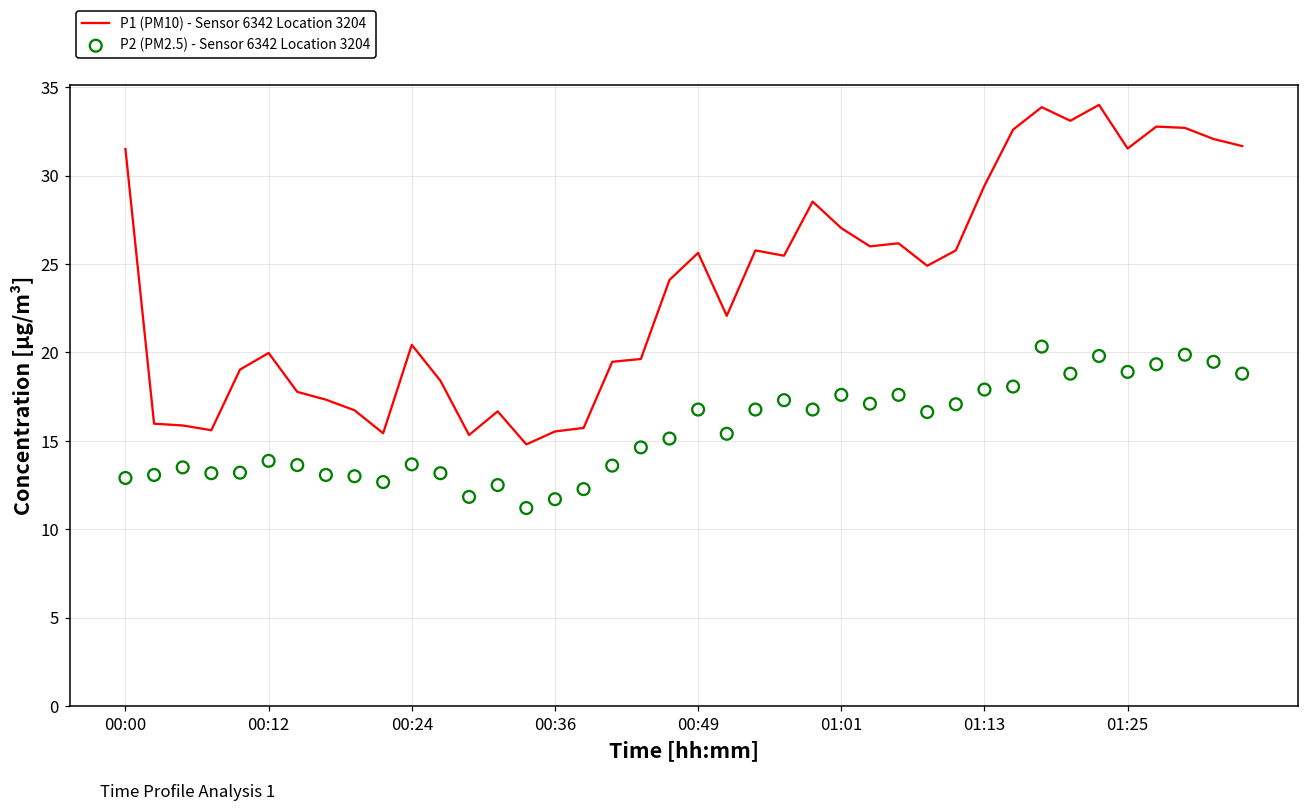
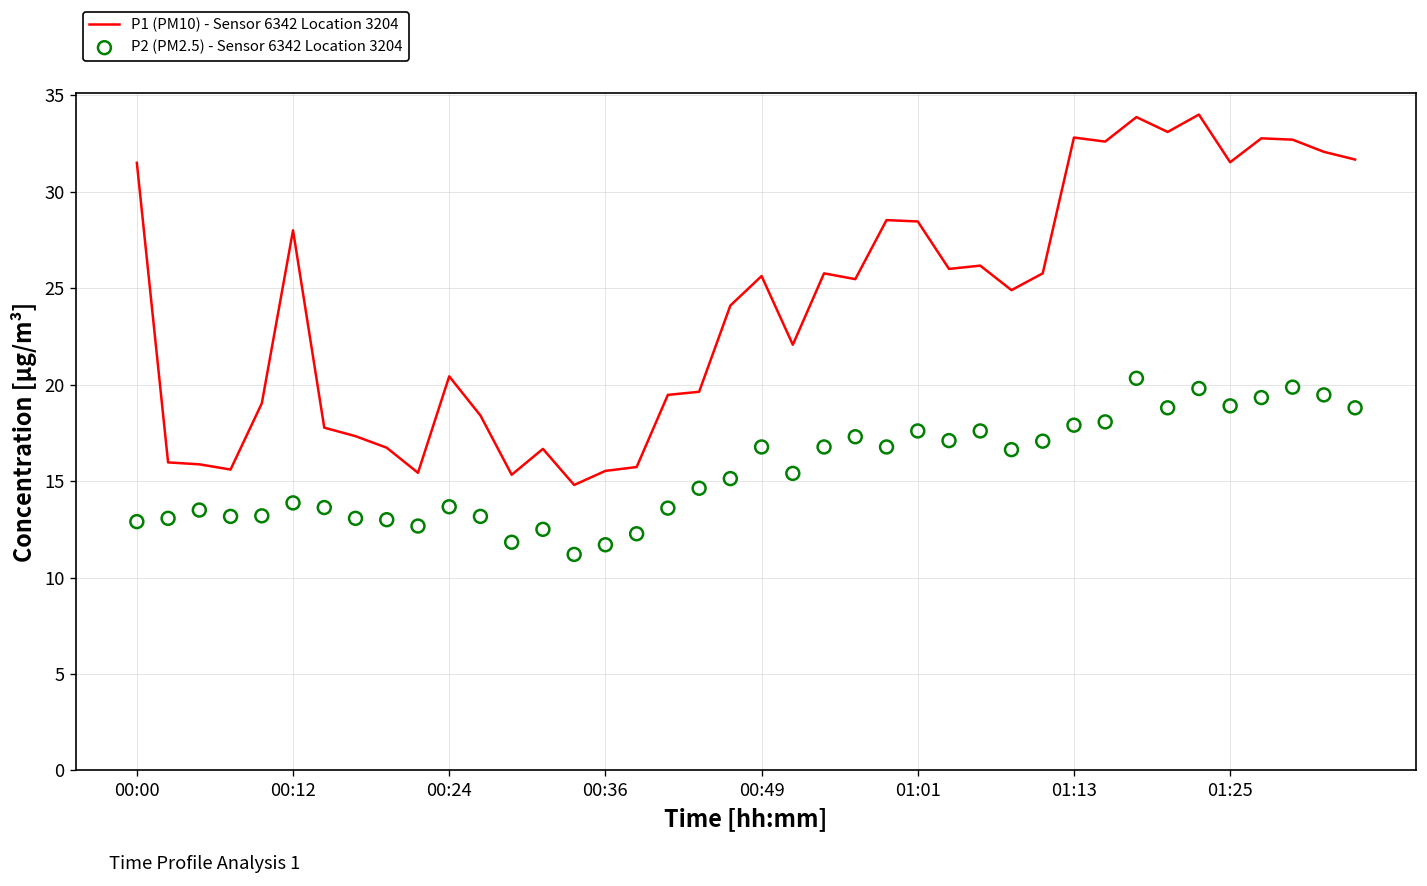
  {
    "P1 (PM10) - Sensor 6342 Location 3204": {
      "00:00": 31.5,
-     "00:12": 20.0,
+     "00:12": 28.0,
      "00:24": 20.4,
      "00:36": 15.5,
      "00:49": 25.6,
-     "01:01": 27.0,
-     "01:13": 29.4,
+     "01:01": 28.5,
+     "01:13": 32.8,
      "01:25": 31.5
    }
  }
